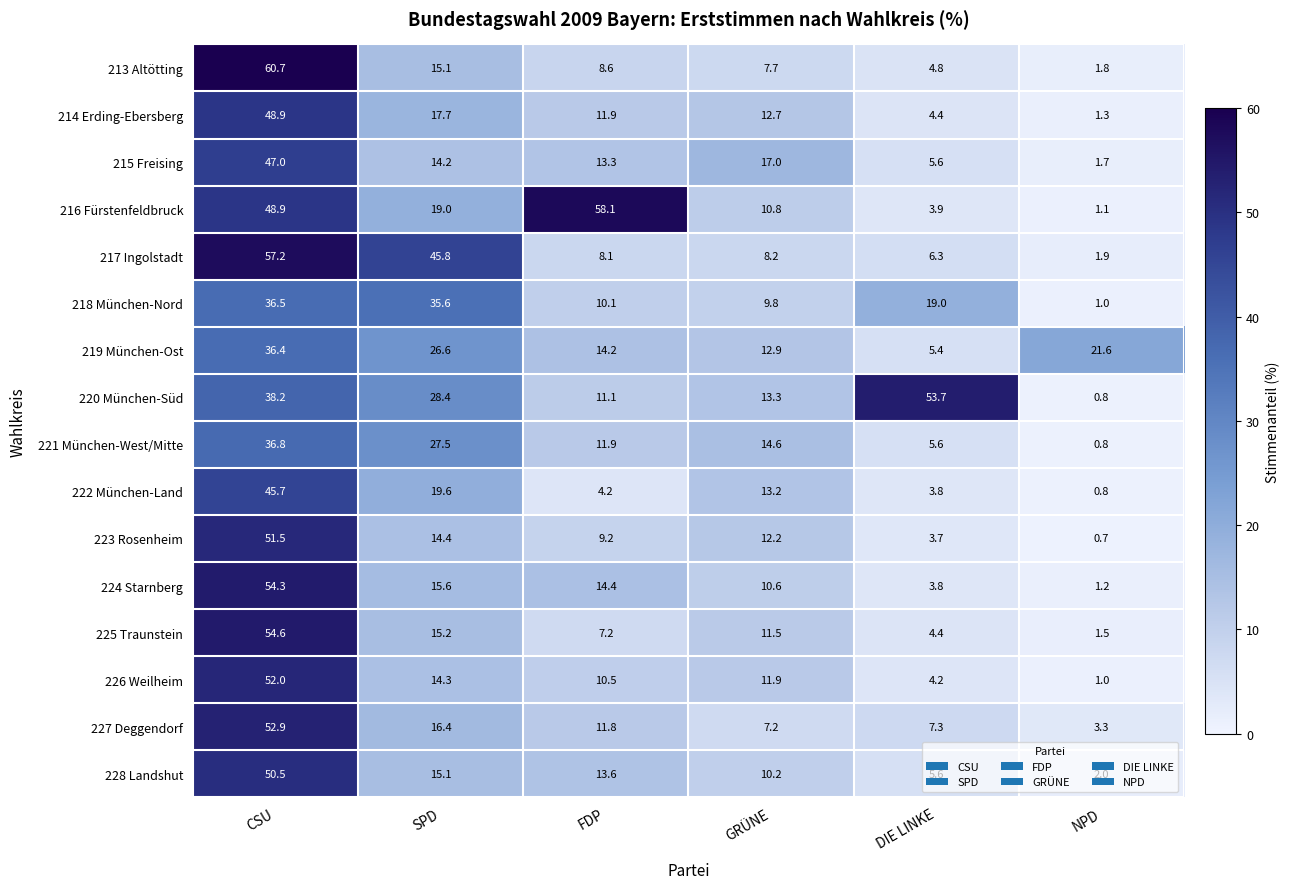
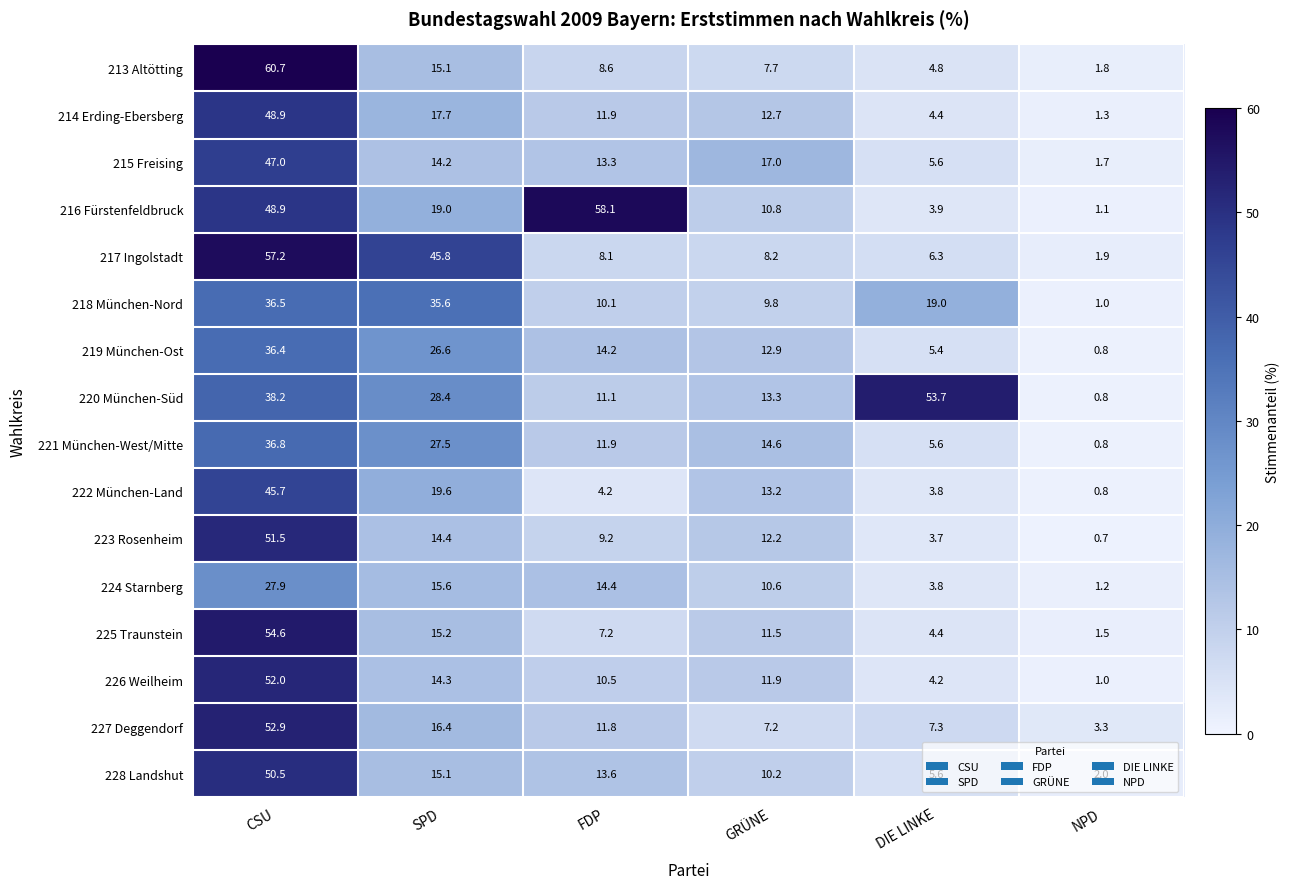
  {
    "213 Altötting": {
      "CSU": 60.7,
      "SPD": 15.1,
      "FDP": 8.6,
      "GRÜNE": 7.7,
      "DIE LINKE": 4.8,
      "NPD": 1.8
    },
    "214 Erding-Ebersberg": {
      "CSU": 48.9,
      "SPD": 17.7,
      "FDP": 11.9,
      "GRÜNE": 12.7,
      "DIE LINKE": 4.4,
      "NPD": 1.3
    },
    "215 Freising": {
      "CSU": 47.0,
      "SPD": 14.2,
      "FDP": 13.3,
      "GRÜNE": 17.0,
      "DIE LINKE": 5.6,
      "NPD": 1.7
    },
    "216 Fürstenfeldbruck": {
      "CSU": 48.9,
      "SPD": 19.0,
      "FDP": 58.1,
      "GRÜNE": 10.8,
      "DIE LINKE": 3.9,
      "NPD": 1.1
    },
    "217 Ingolstadt": {
      "CSU": 57.2,
      "SPD": 45.8,
      "FDP": 8.1,
      "GRÜNE": 8.2,
      "DIE LINKE": 6.3,
      "NPD": 1.9
    },
    "218 München-Nord": {
      "CSU": 36.5,
      "SPD": 35.6,
      "FDP": 10.1,
      "GRÜNE": 9.8,
      "DIE LINKE": 19.0,
      "NPD": 1.0
    },
    "219 München-Ost": {
      "CSU": 36.4,
      "SPD": 26.6,
      "FDP": 14.2,
      "GRÜNE": 12.9,
      "DIE LINKE": 5.4,
-     "NPD": 21.6
+     "NPD": 0.8
    },
    "220 München-Süd": {
      "CSU": 38.2,
      "SPD": 28.4,
      "FDP": 11.1,
      "GRÜNE": 13.3,
      "DIE LINKE": 53.7,
      "NPD": 0.8
    },
    "221 München-West/Mitte": {
      "CSU": 36.8,
      "SPD": 27.5,
      "FDP": 11.9,
      "GRÜNE": 14.6,
      "DIE LINKE": 5.6,
      "NPD": 0.8
    },
    "222 München-Land": {
      "CSU": 45.7,
      "SPD": 19.6,
      "FDP": 4.2,
      "GRÜNE": 13.2,
      "DIE LINKE": 3.8,
      "NPD": 0.8
    },
    "223 Rosenheim": {
      "CSU": 51.5,
      "SPD": 14.4,
      "FDP": 9.2,
      "GRÜNE": 12.2,
      "DIE LINKE": 3.7,
      "NPD": 0.7
    },
    "224 Starnberg": {
-     "CSU": 54.3,
+     "CSU": 27.9,
      "SPD": 15.6,
      "FDP": 14.4,
      "GRÜNE": 10.6,
      "DIE LINKE": 3.8,
      "NPD": 1.2
    },
    "225 Traunstein": {
      "CSU": 54.6,
      "SPD": 15.2,
      "FDP": 7.2,
      "GRÜNE": 11.5,
      "DIE LINKE": 4.4,
      "NPD": 1.5
    },
    "226 Weilheim": {
      "CSU": 52.0,
      "SPD": 14.3,
      "FDP": 10.5,
      "GRÜNE": 11.9,
      "DIE LINKE": 4.2,
      "NPD": 1.0
    },
    "227 Deggendorf": {
      "CSU": 52.9,
      "SPD": 16.4,
      "FDP": 11.8,
      "GRÜNE": 7.2,
      "DIE LINKE": 7.3,
      "NPD": 3.3
    },
    "228 Landshut": {
      "CSU": 50.5,
      "SPD": 15.1,
      "FDP": 13.6,
      "GRÜNE": 10.2
    }
  }
